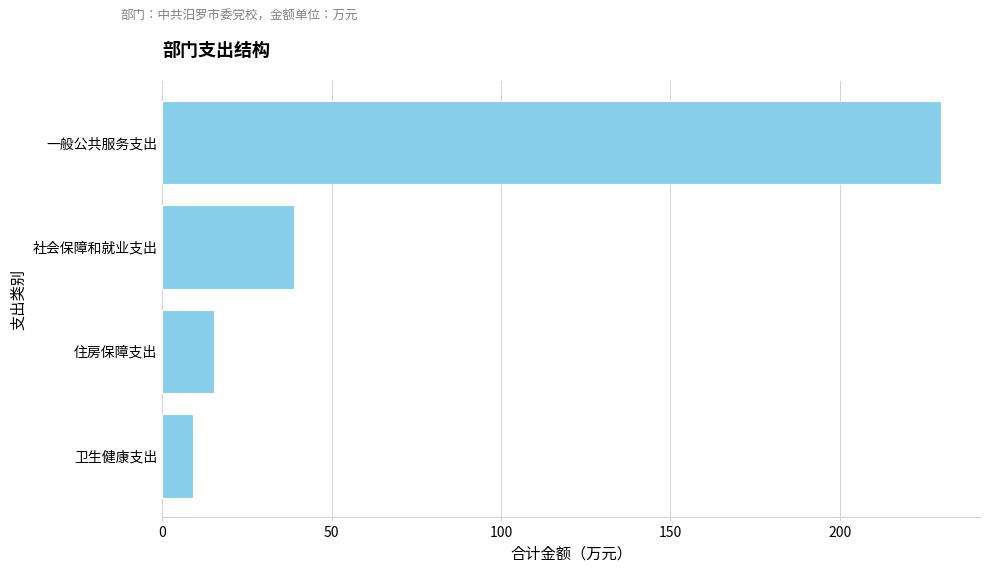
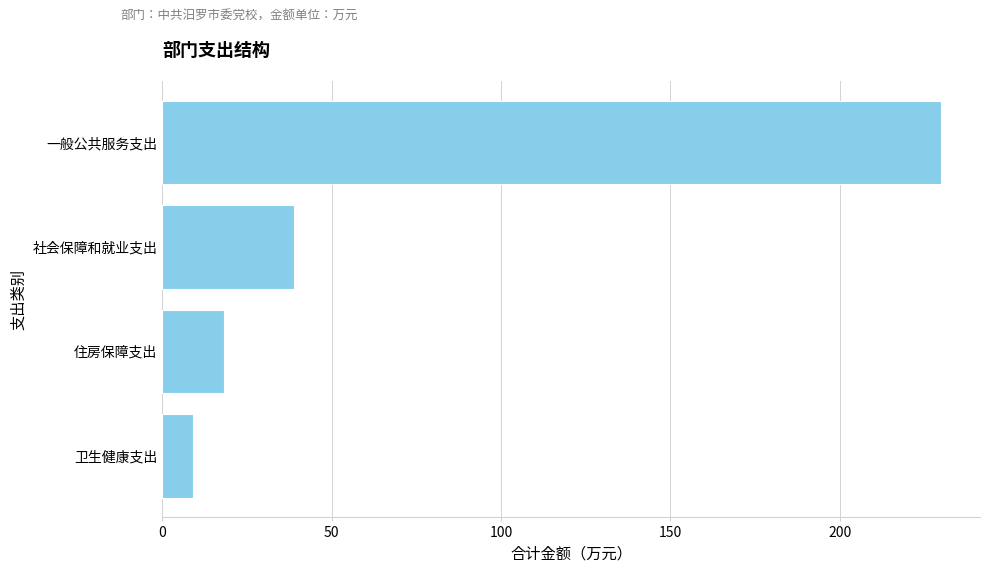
  {
    "一般公共服务支出": 230,
    "社会保障和就业支出": 39,
-   "住房保障支出": 15,
+   "住房保障支出": 18,
    "卫生健康支出": 9
  }
